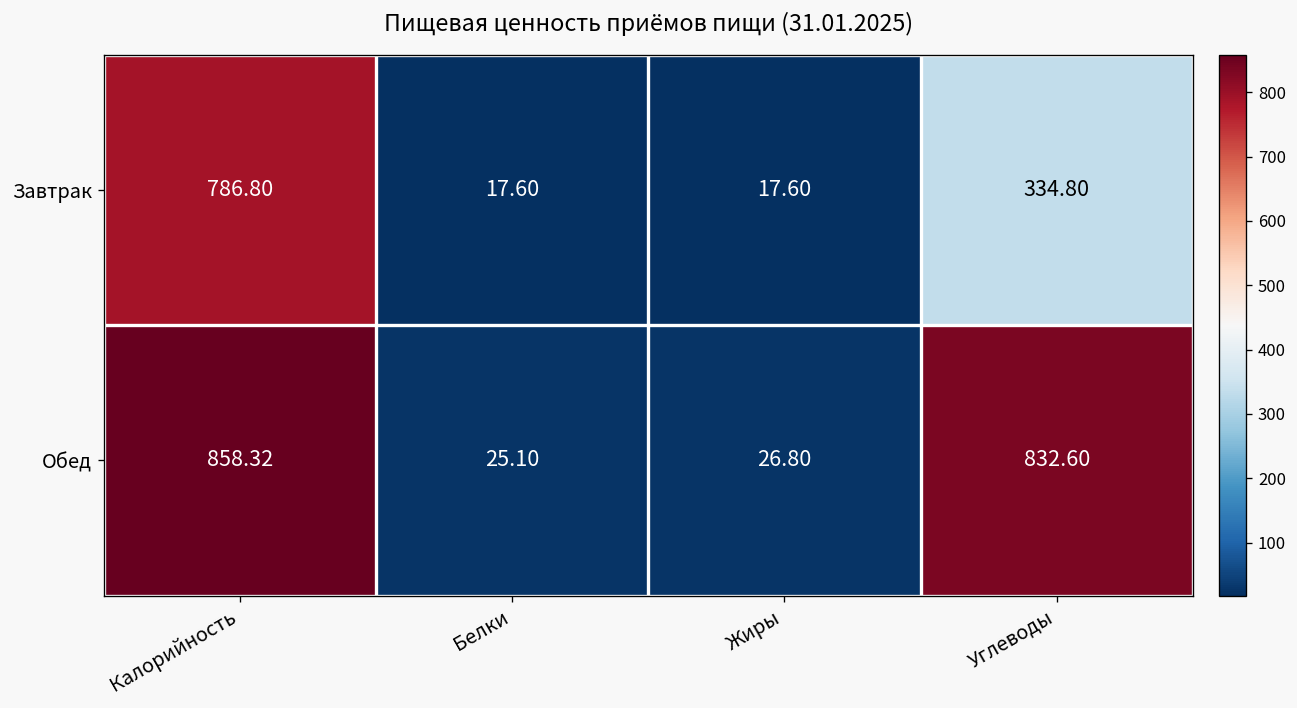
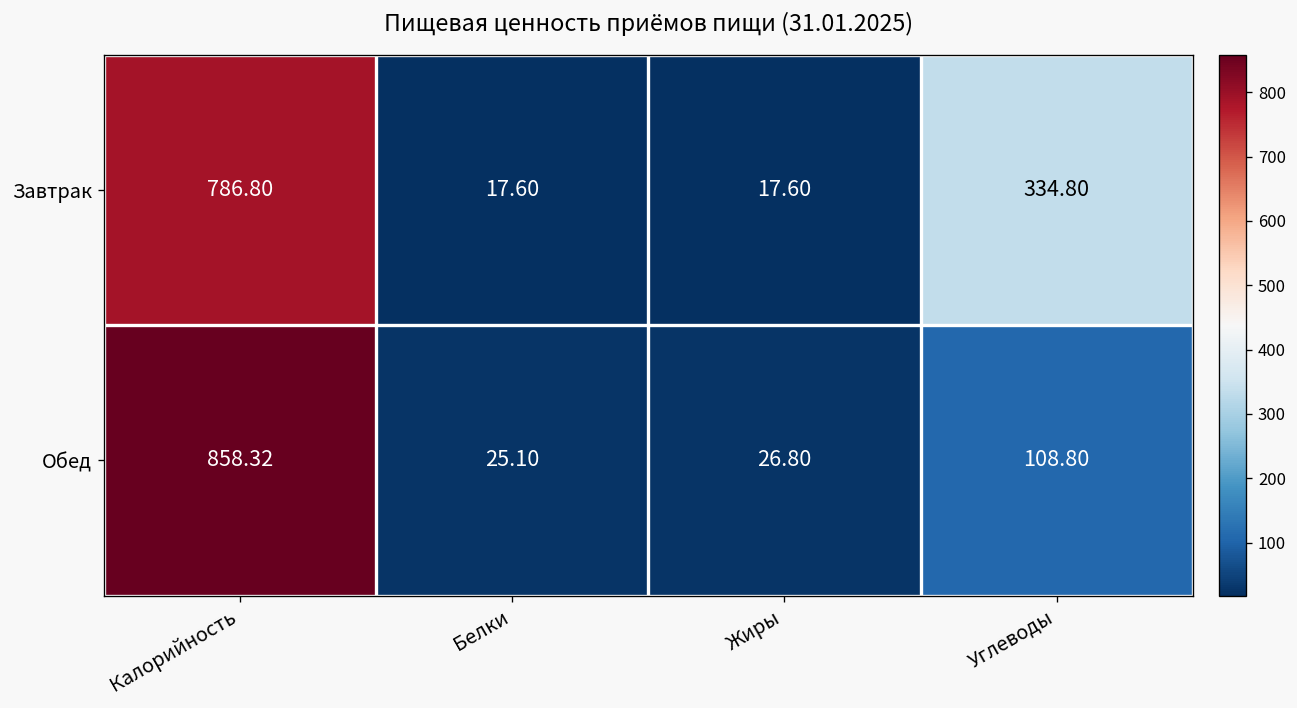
  {
    "Завтрак": {
      "Калорийность": 786.80,
      "Белки": 17.60,
      "Жиры": 17.60,
      "Углеводы": 334.80
    },
    "Обед": {
      "Калорийность": 858.32,
      "Белки": 25.10,
      "Жиры": 26.80,
-     "Углеводы": 832.60
+     "Углеводы": 108.80
    }
  }
